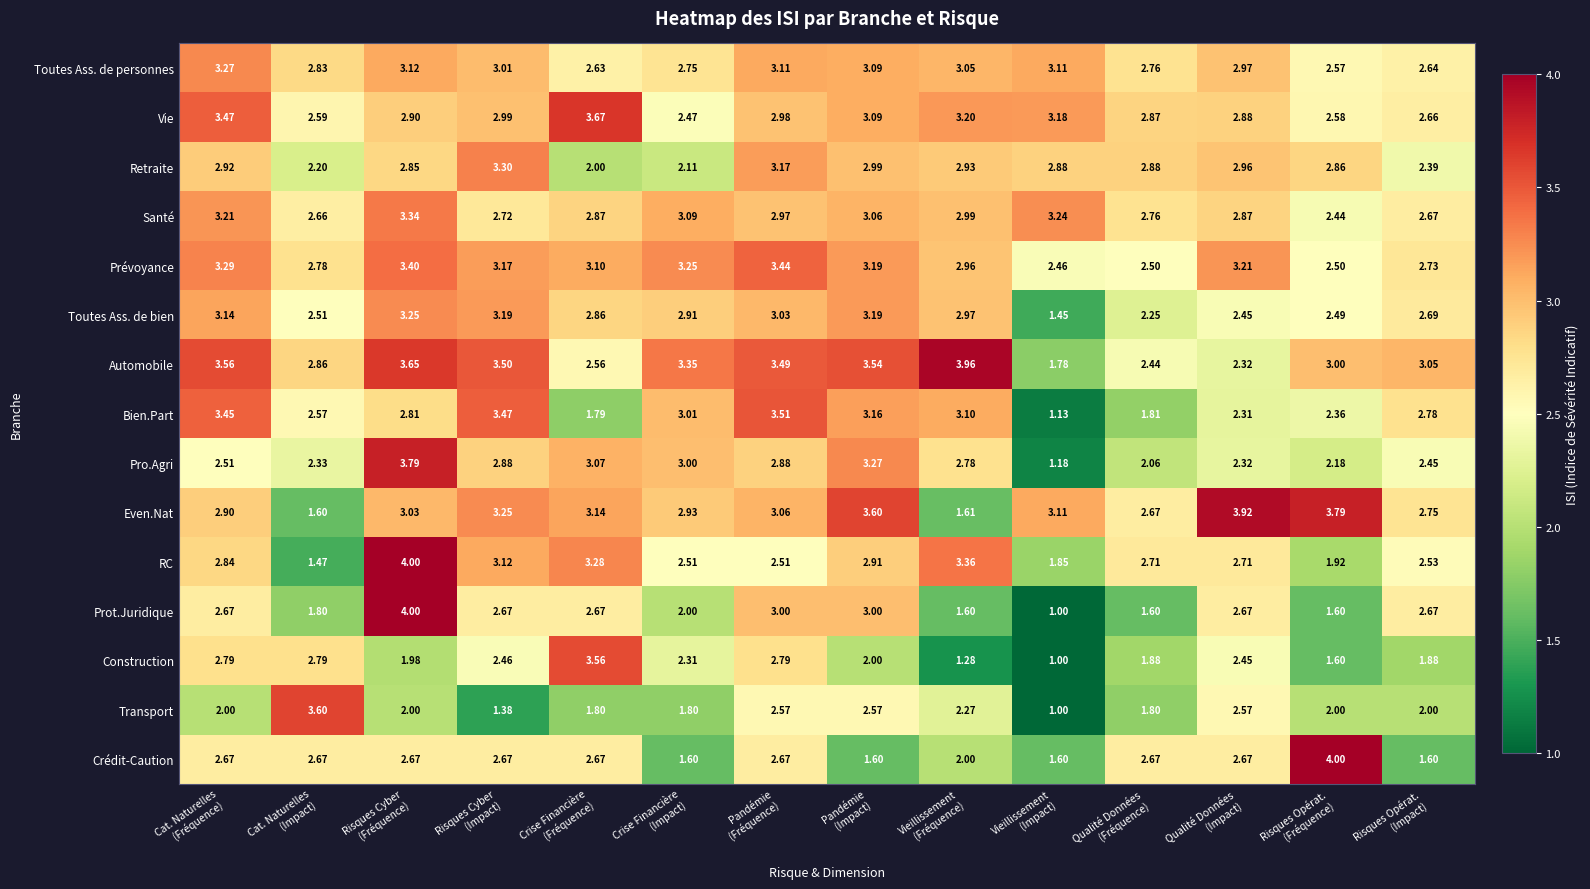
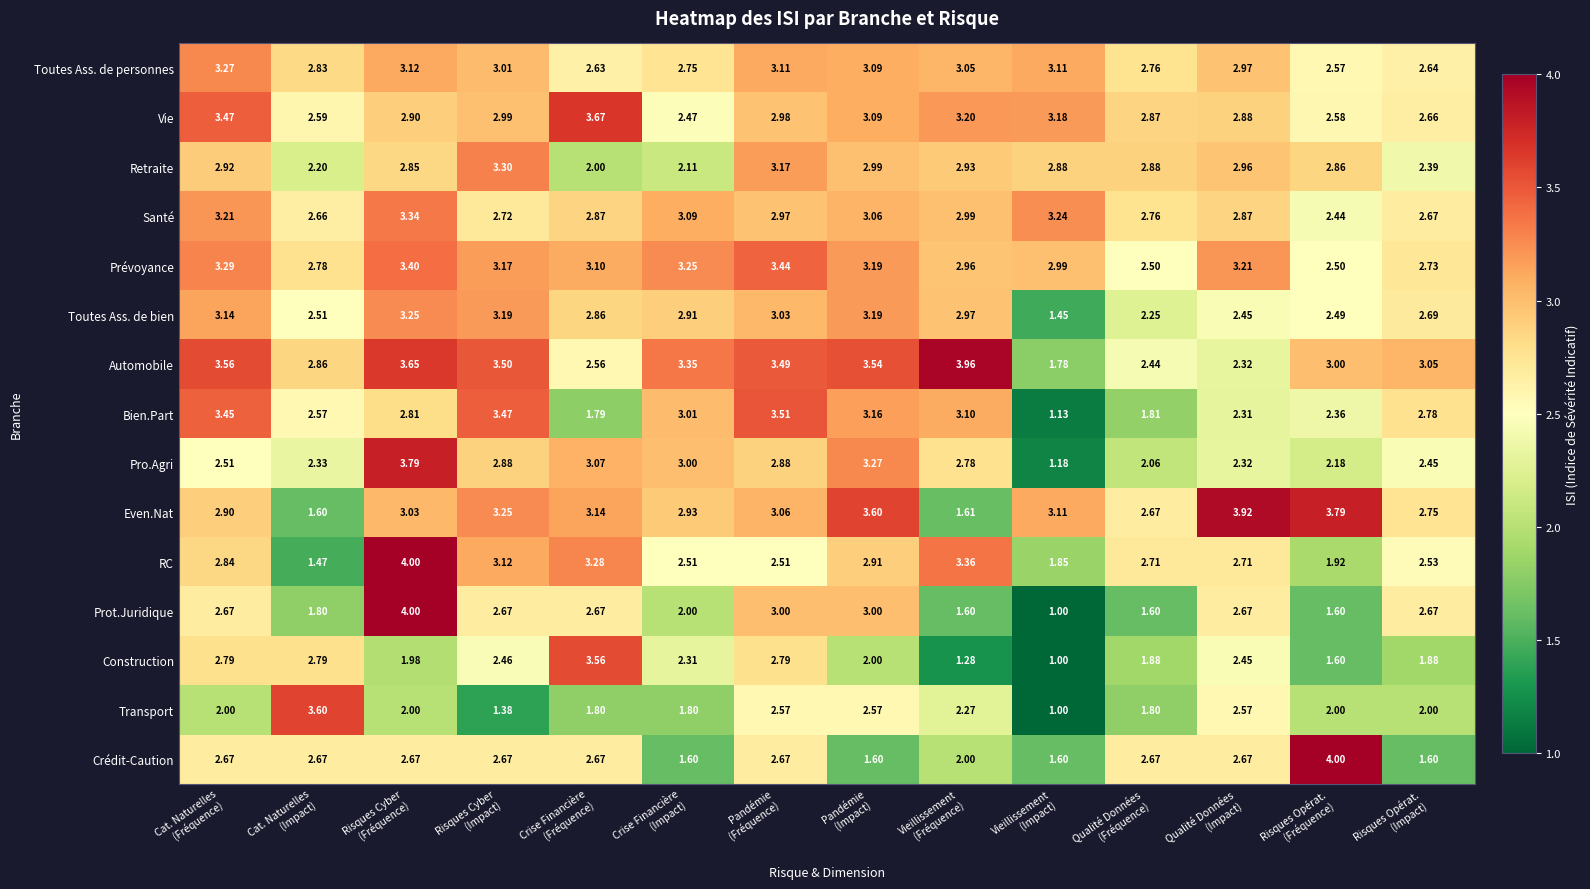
  {
    "Prévoyance": {
      "Cat. Naturelles (Fréquence)": 3.29,
      "Cat. Naturelles (Impact)": 2.78,
      "Risques Cyber (Fréquence)": 3.40,
      "Risques Cyber (Impact)": 3.17,
      "Crise Financière (Fréquence)": 3.10,
      "Crise Financière (Impact)": 3.25,
      "Pandémie (Fréquence)": 3.44,
      "Pandémie (Impact)": 3.19,
      "Vieillissement (Fréquence)": 2.96,
-     "Vieillissement (Impact)": 2.46,
+     "Vieillissement (Impact)": 2.99,
      "Qualité Données (Fréquence)": 2.50,
      "Qualité Données (Impact)": 3.21,
      "Risques Opérat. (Fréquence)": 2.50,
      "Risques Opérat. (Impact)": 2.73
    }
  }
